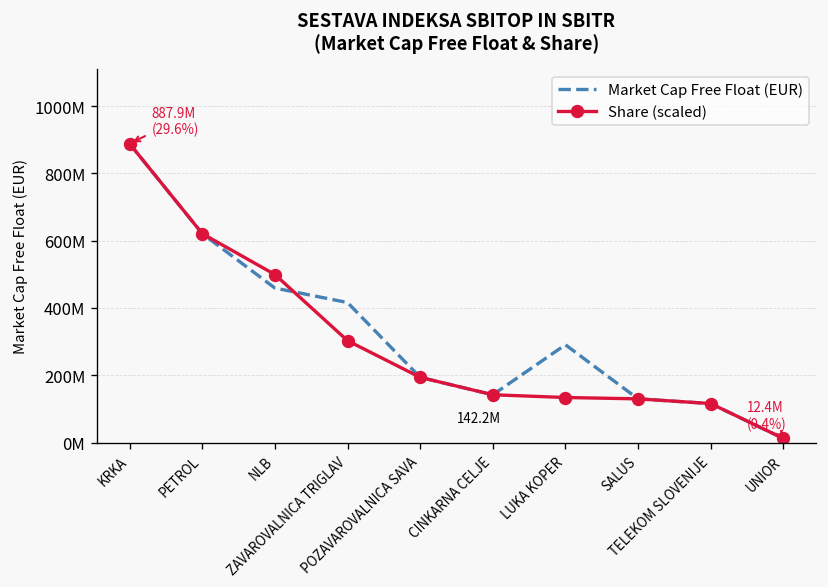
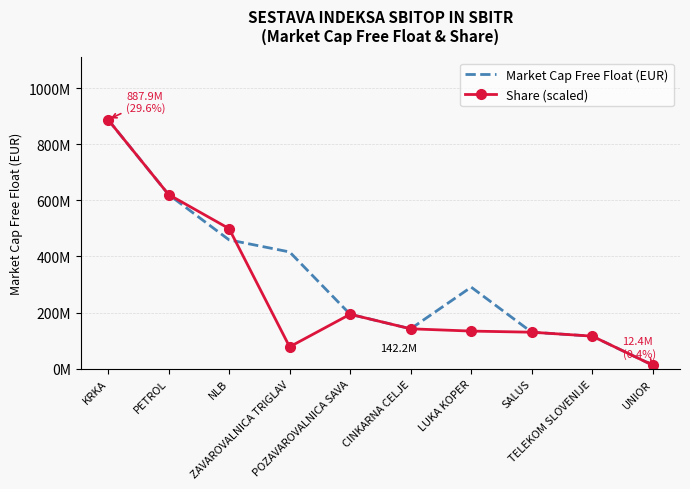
  {
    "Market Cap Free Float (EUR)": {
      "NLB": 460000000,
      "ZAVAROVALNICA TRIGLAV": 420000000,
      "LUKA KOPER": 290000000
    },
    "Share (scaled)": {
      "NLB": 500000000,
-     "ZAVAROVALNICA TRIGLAV": 300000000,
+     "ZAVAROVALNICA TRIGLAV": 80000000,
      "LUKA KOPER": 130000000
    }
  }
